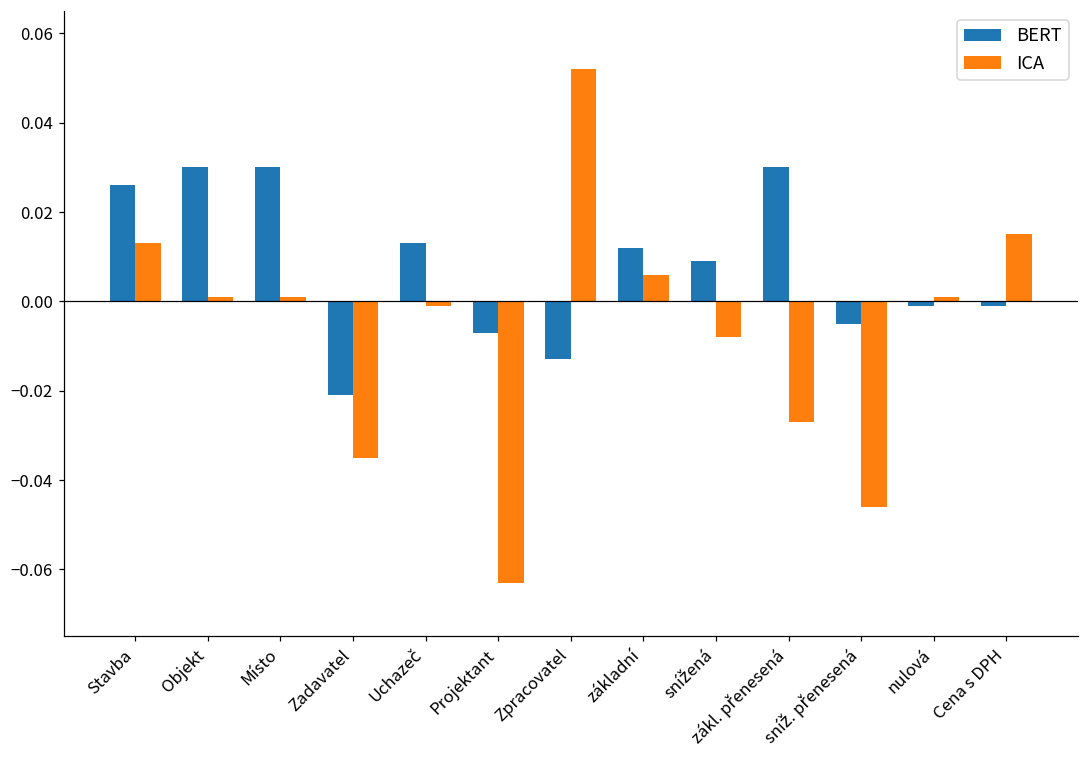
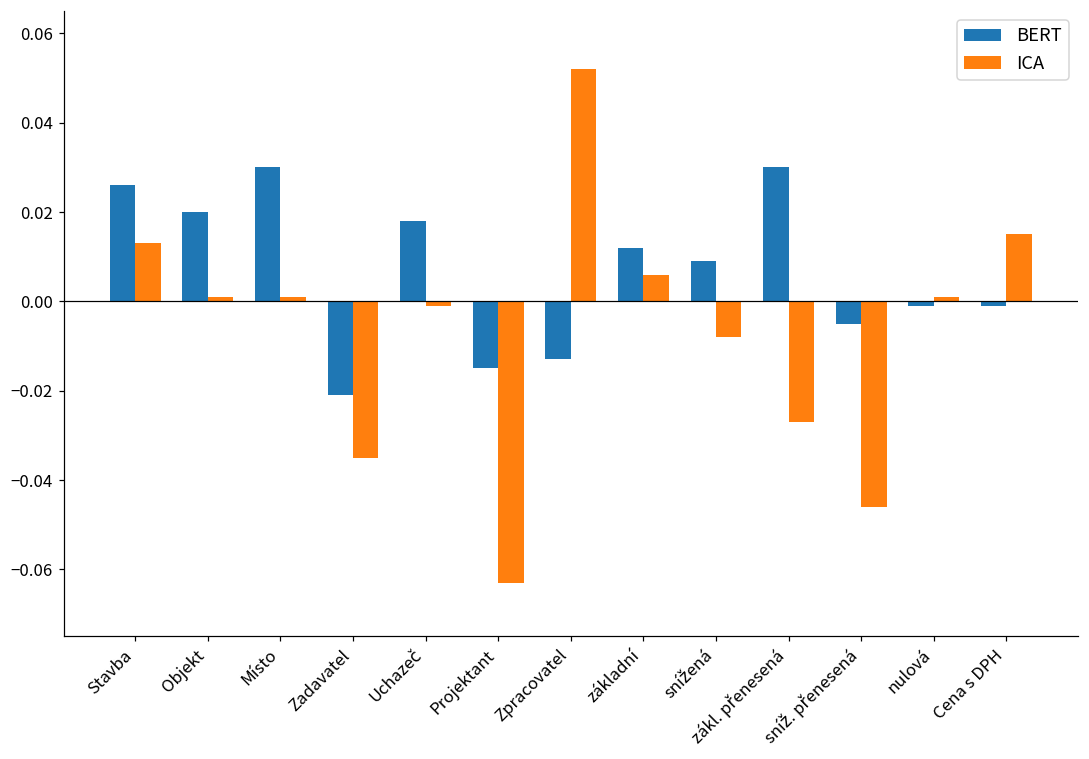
  {
    "BERT": {
      "Stavba": 0.026,
-     "Objekt": 0.03,
+     "Objekt": 0.02,
      "Místo": 0.030,
      "Zadavatel": -0.021,
-     "Uchazeč": 0.013,
-     "Projektant": -0.007,
+     "Uchazeč": 0.018,
+     "Projektant": -0.015,
      "Zpracovatel": -0.013,
      "základní": 0.012,
      "snížená": 0.009,
      "zákl. přenesená": 0.030,
      "sníž. přenesená": -0.005,
      "nulová": -0.001,
      "Cena s DPH": -0.001
    },
    "ICA": {
      "Stavba": 0.013,
      "Objekt": 0.001,
      "Místo": 0.001,
      "Zadavatel": -0.035,
      "Uchazeč": -0.001,
      "Projektant": -0.063,
      "Zpracovatel": 0.052,
      "základní": 0.006,
      "snížená": -0.008,
      "zákl. přenesená": -0.027,
      "sníž. přenesená": -0.046,
      "nulová": 0.001,
      "Cena s DPH": 0.015
    }
  }
